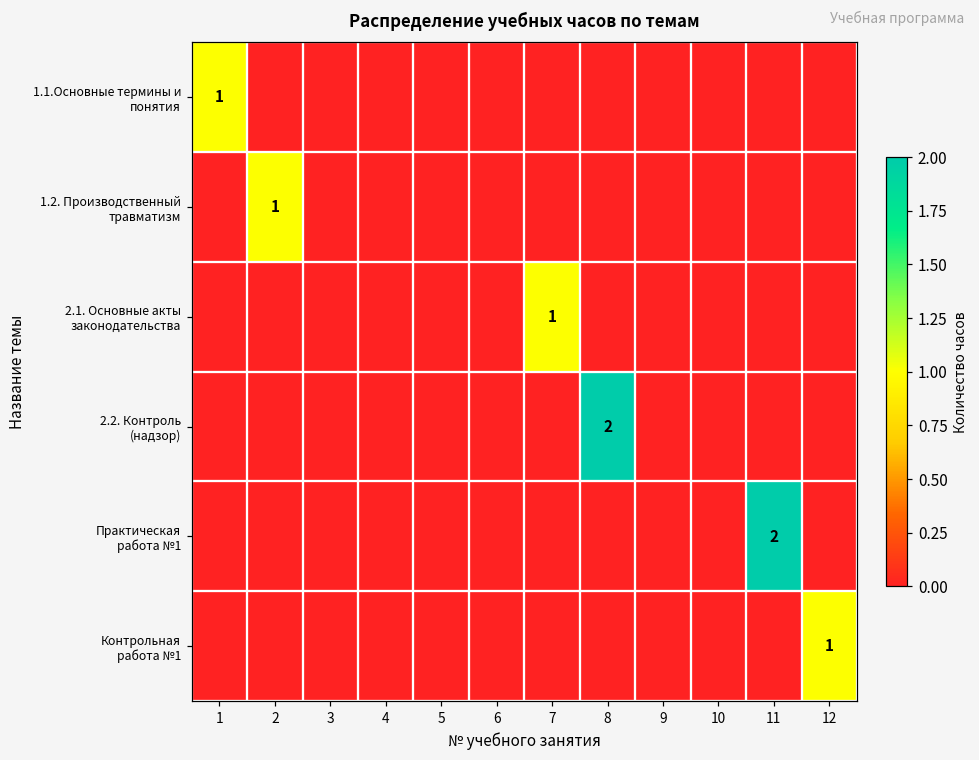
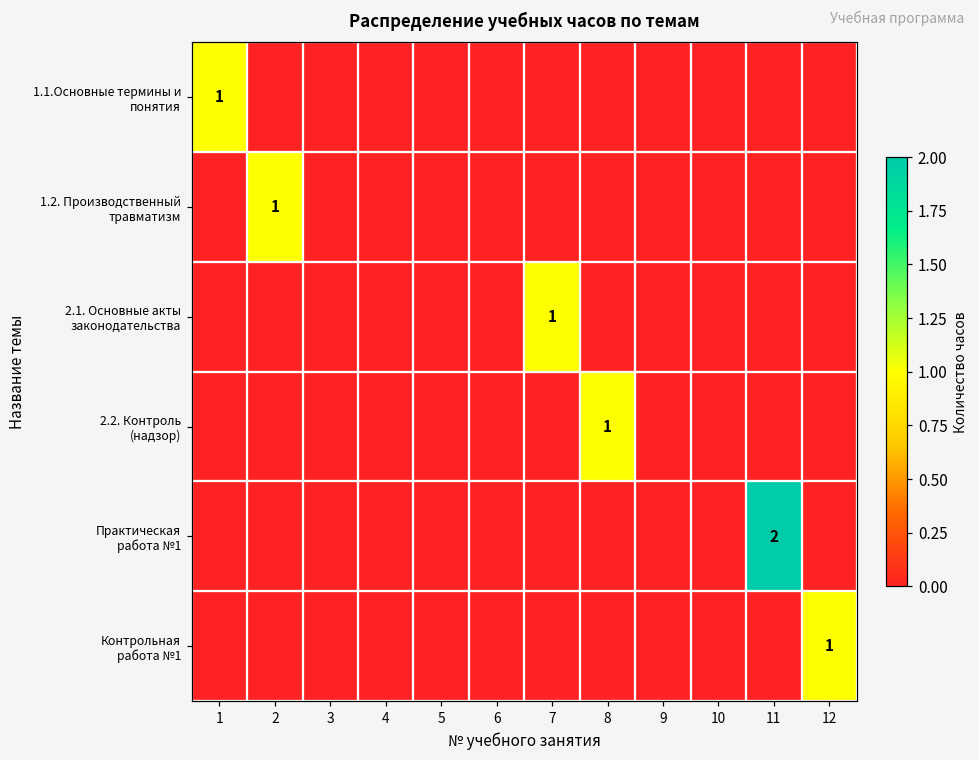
  {
    "1.1.Основные термины и понятия": {
      "1": 1
    },
    "1.2. Производственный травматизм": {
      "2": 1
    },
    "2.1. Основные акты законодательства": {
      "7": 1
    },
    "2.2. Контроль (надзор)": {
-     "8": 2
+     "8": 1
    },
    "Практическая работа №1": {
      "11": 2
    },
    "Контрольная работа №1": {
      "12": 1
    }
  }
